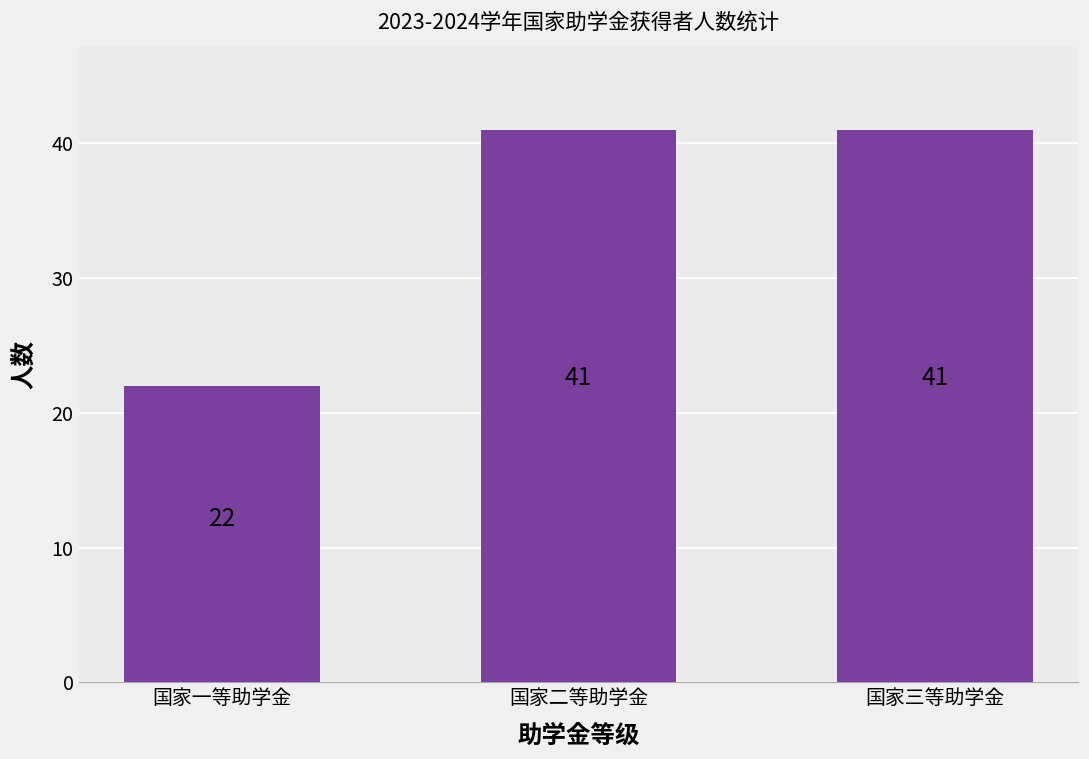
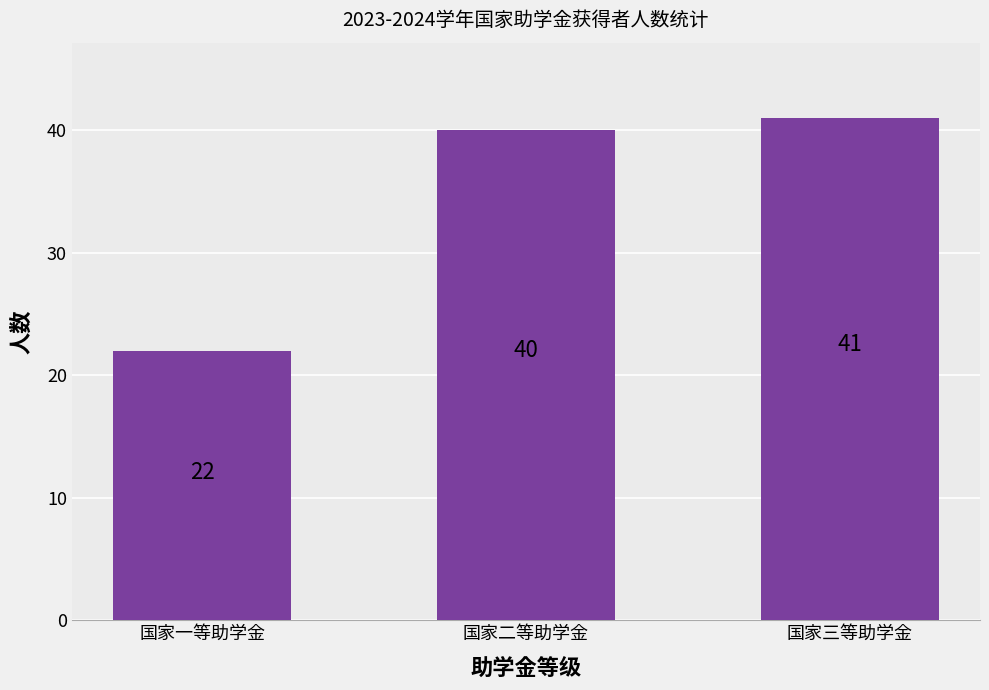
  {
    "国家一等助学金": 22,
-   "国家二等助学金": 41,
+   "国家二等助学金": 40,
    "国家三等助学金": 41
  }
